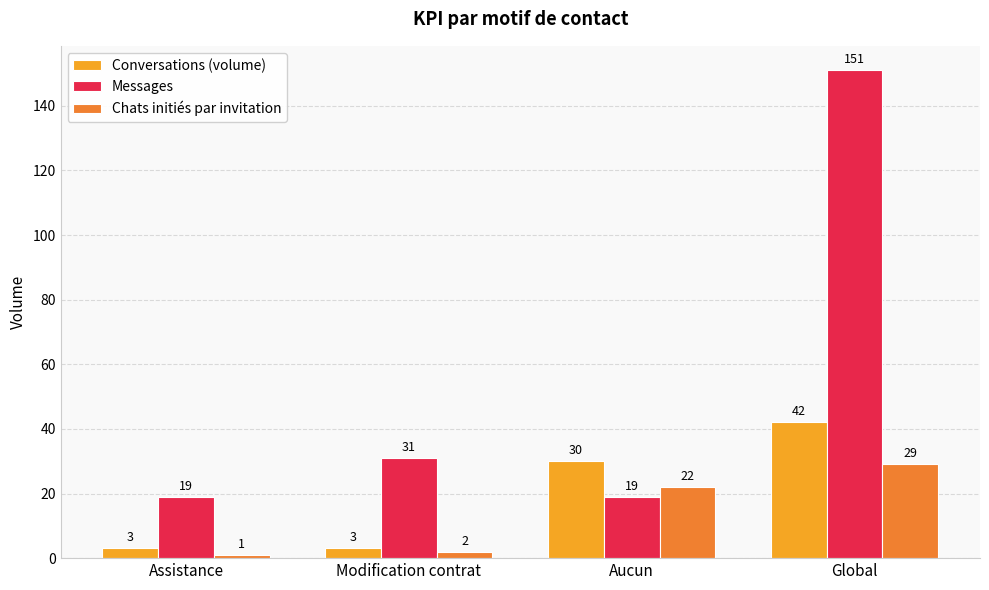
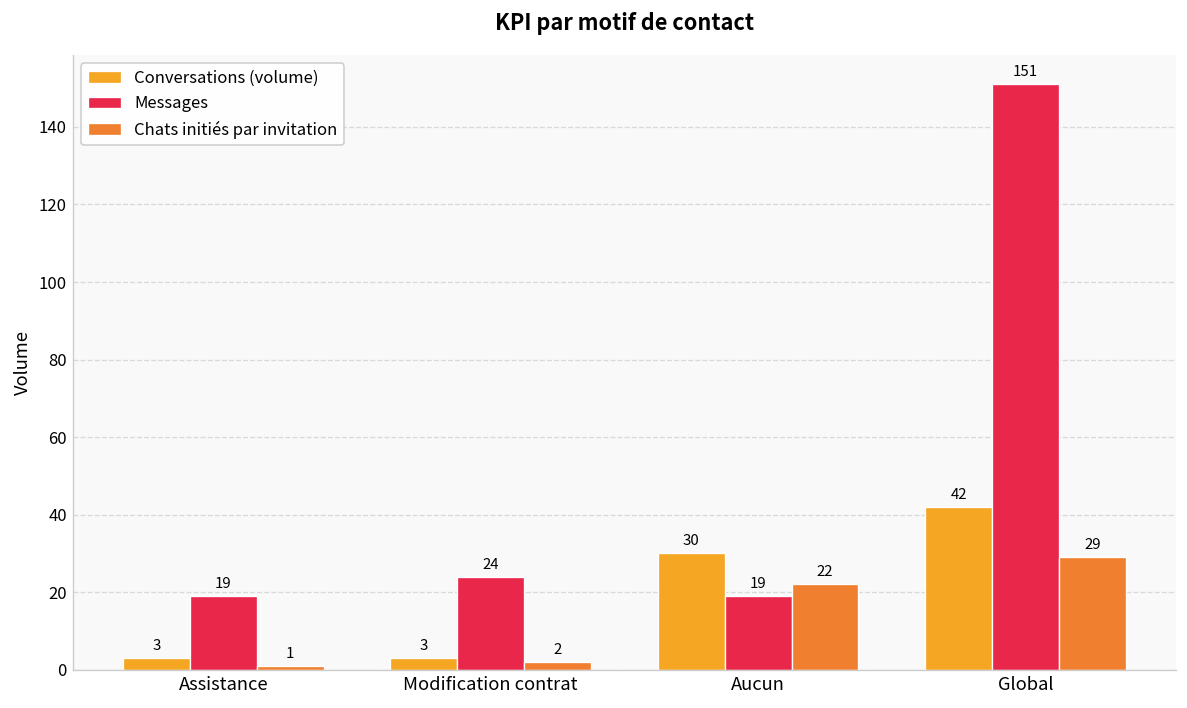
  {
    "Messages": {
      "Assistance": 19,
-     "Modification contrat": 31,
+     "Modification contrat": 24,
      "Aucun": 19,
      "Global": 151
    }
  }
